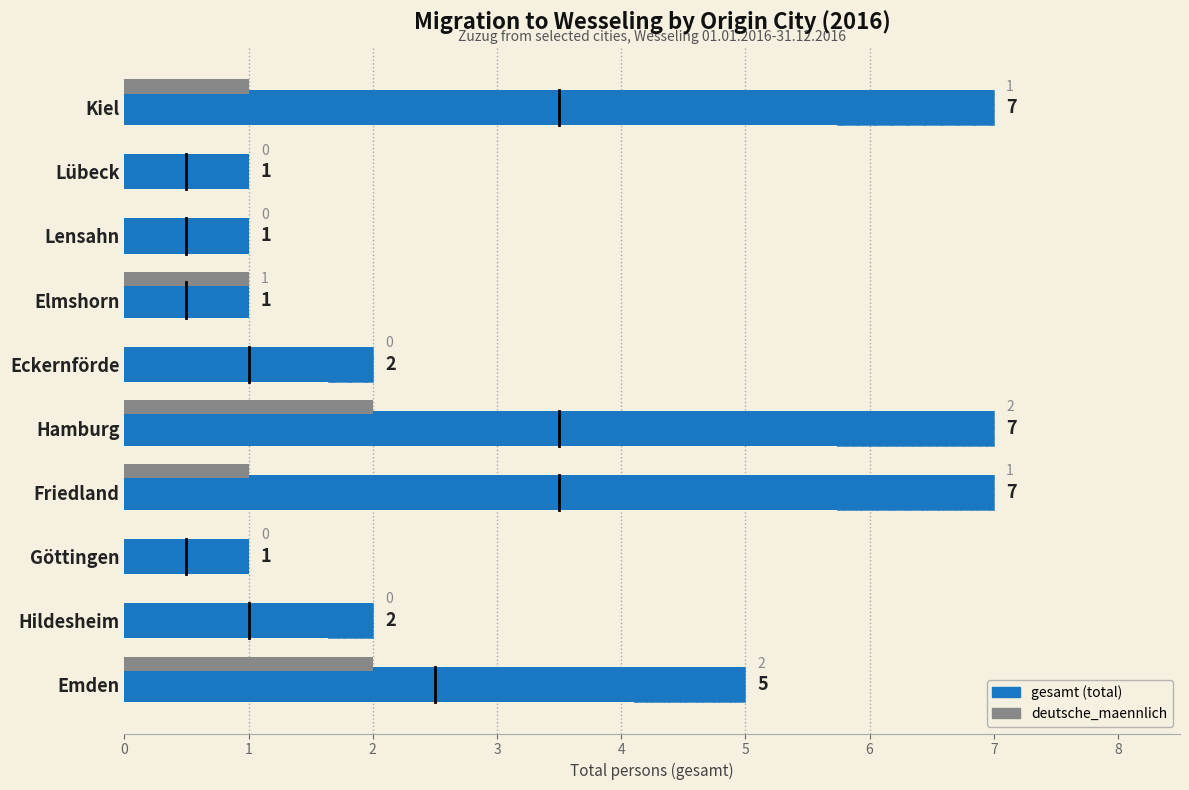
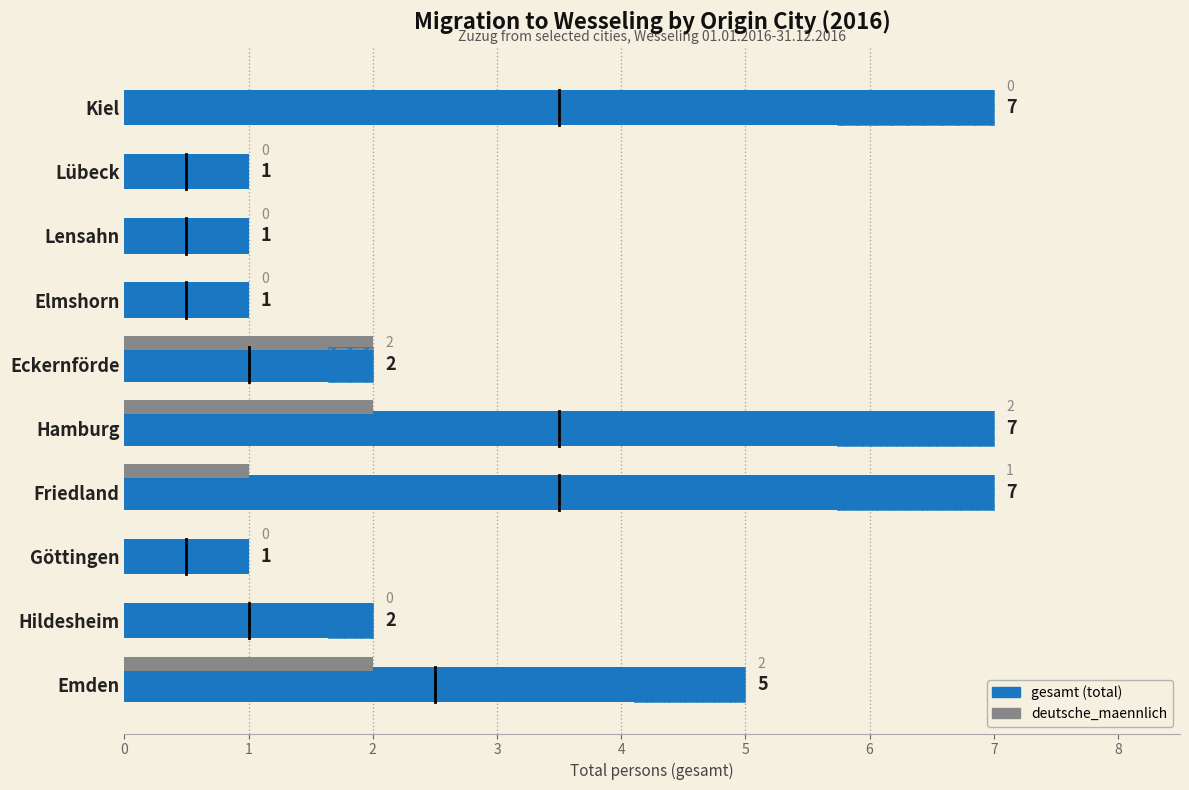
  {
    "deutsche_maennlich": {
-     "Kiel": 1,
-     "Elmshorn": 1,
-     "Eckernförde": 0
+     "Kiel": 0,
+     "Elmshorn": 0,
+     "Eckernförde": 2
    }
  }
